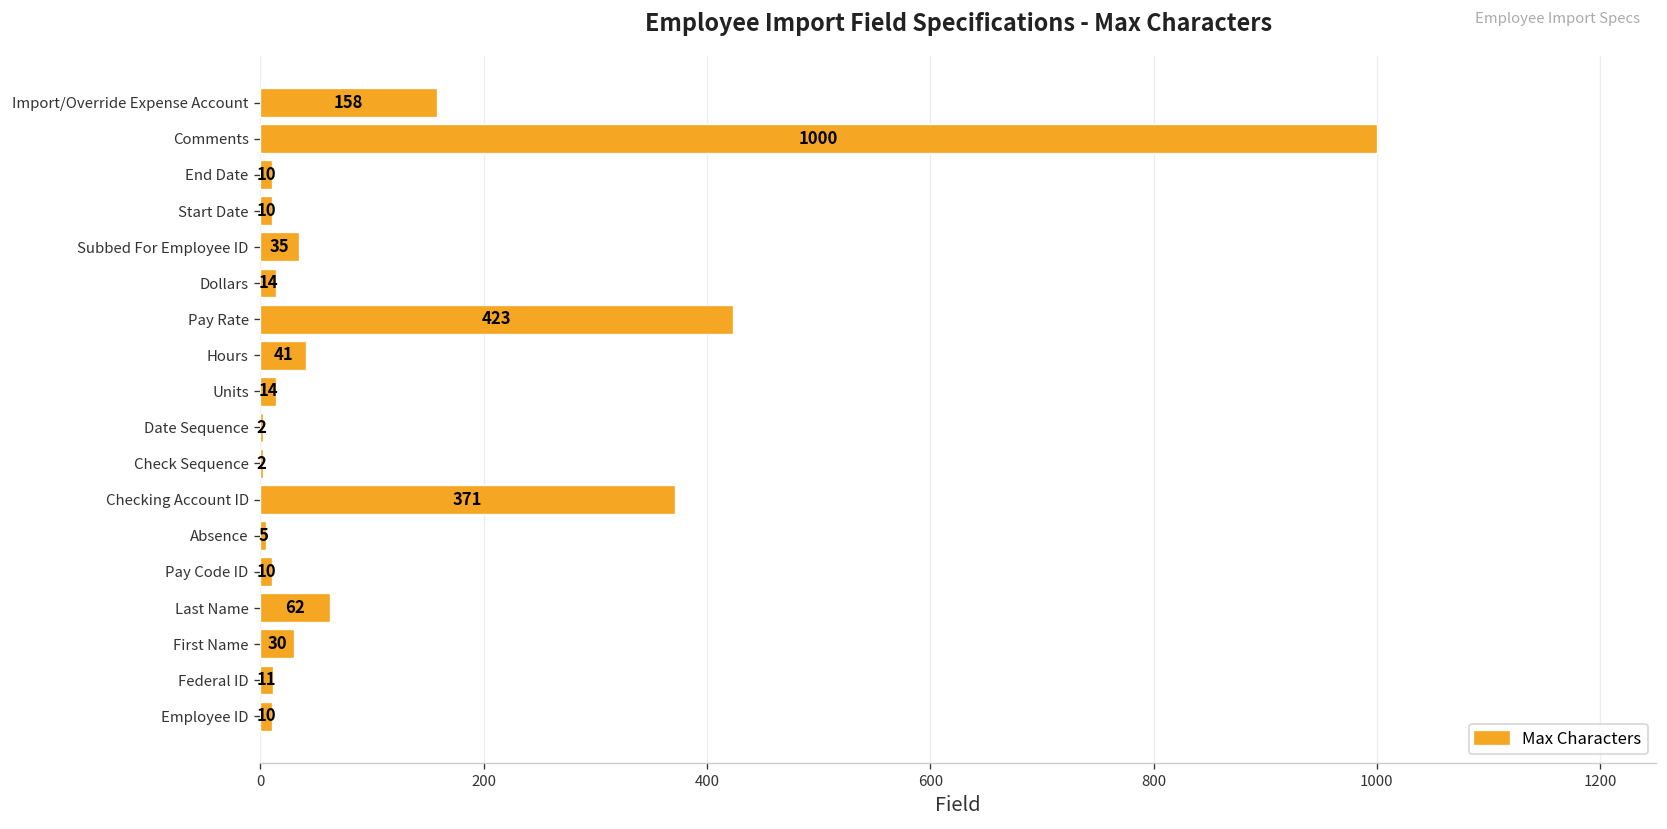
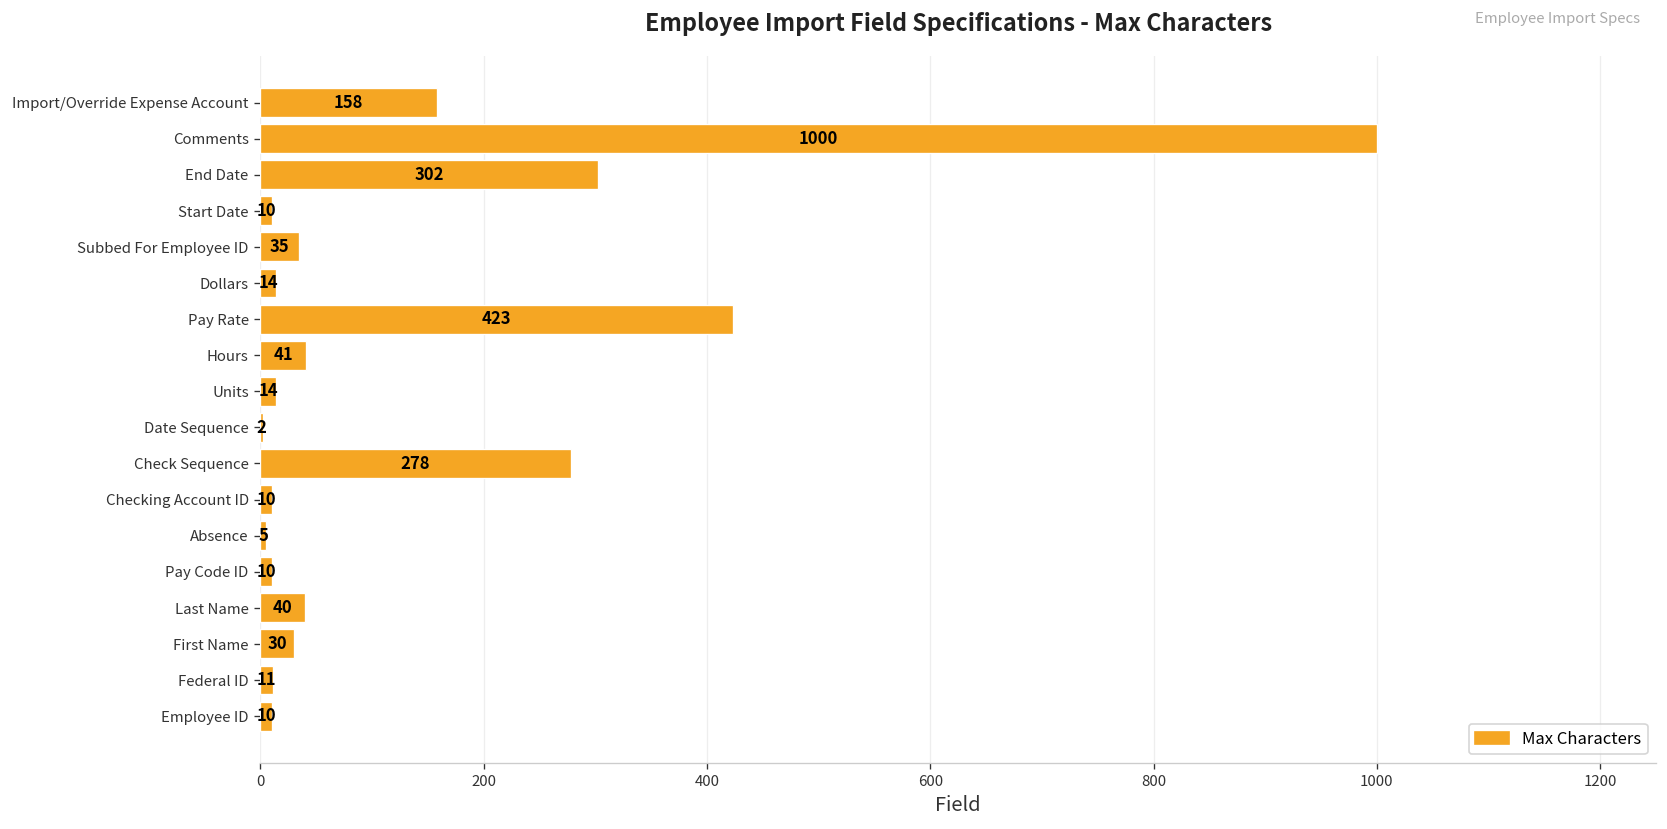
  {
    "Import/Override Expense Account": 158,
    "Comments": 1000,
-   "End Date": 10,
+   "End Date": 302,
    "Start Date": 10,
    "Subbed For Employee ID": 35,
    "Dollars": 14,
    "Pay Rate": 423,
    "Hours": 41,
    "Units": 14,
    "Date Sequence": 2,
-   "Check Sequence": 2,
-   "Checking Account ID": 371,
+   "Check Sequence": 278,
+   "Checking Account ID": 10,
    "Absence": 5,
    "Pay Code ID": 10,
-   "Last Name": 62,
+   "Last Name": 40,
    "First Name": 30,
    "Federal ID": 11,
    "Employee ID": 10
  }
